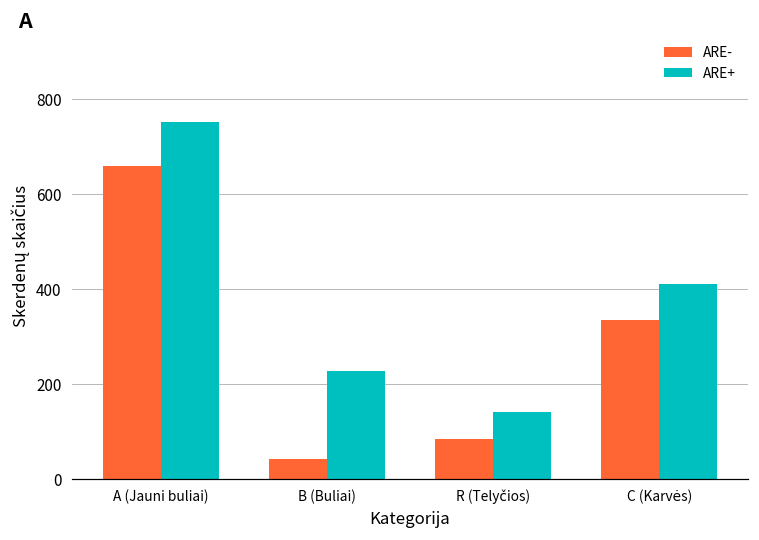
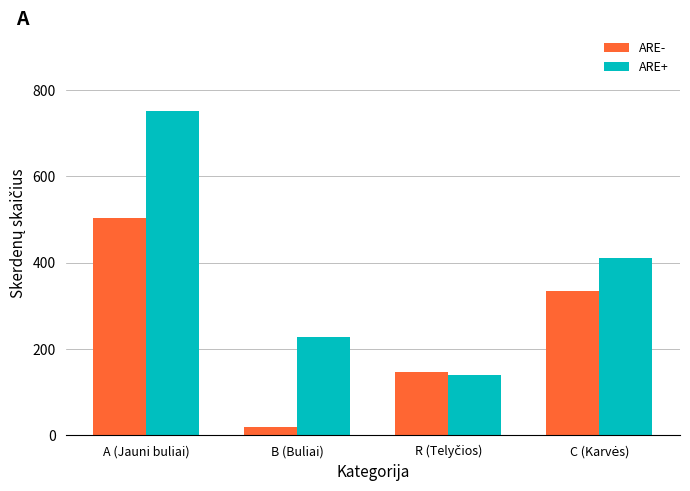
  {
    "ARE-": {
-     "A (Jauni buliai)": 660,
-     "B (Buliai)": 40,
-     "R (Telyčios)": 80,
+     "A (Jauni buliai)": 500,
+     "B (Buliai)": 20,
+     "R (Telyčios)": 150,
      "C (Karvės)": 340
    },
    "ARE+": {
      "A (Jauni buliai)": 750,
      "B (Buliai)": 230,
      "R (Telyčios)": 140,
      "C (Karvės)": 410
    }
  }
